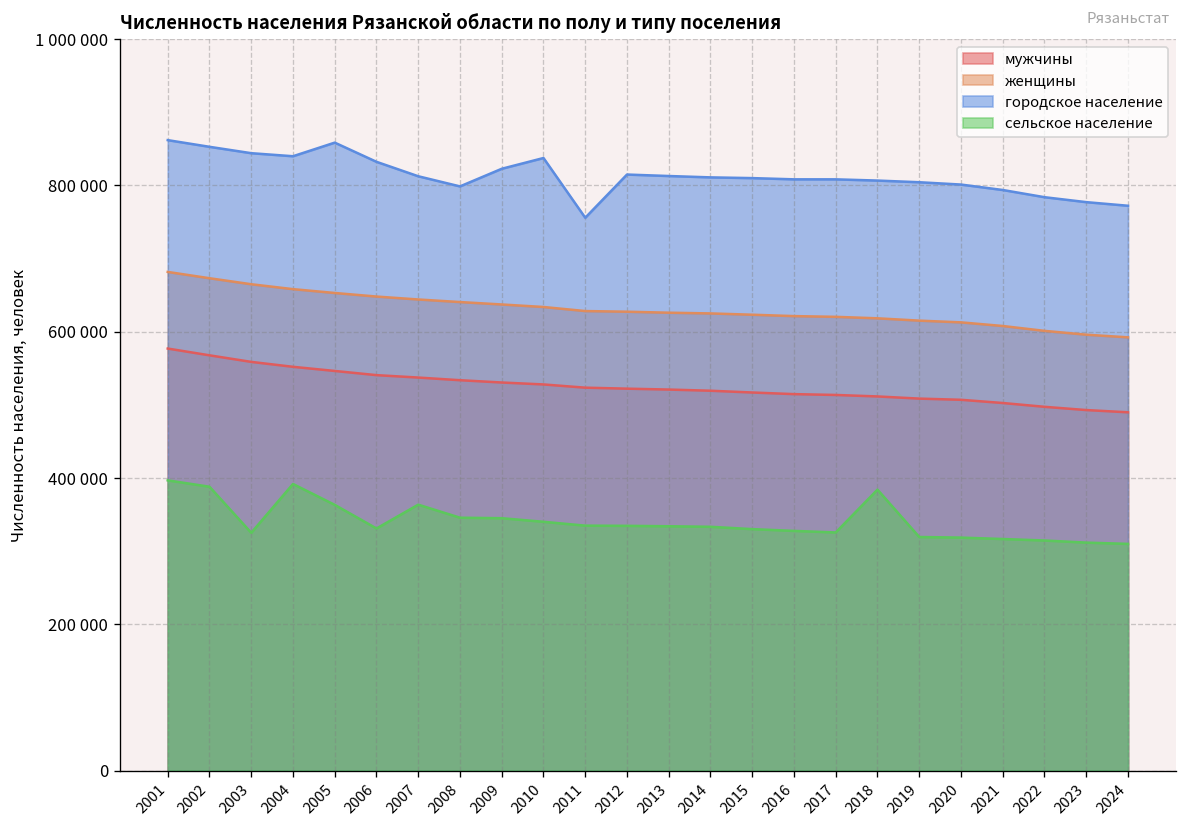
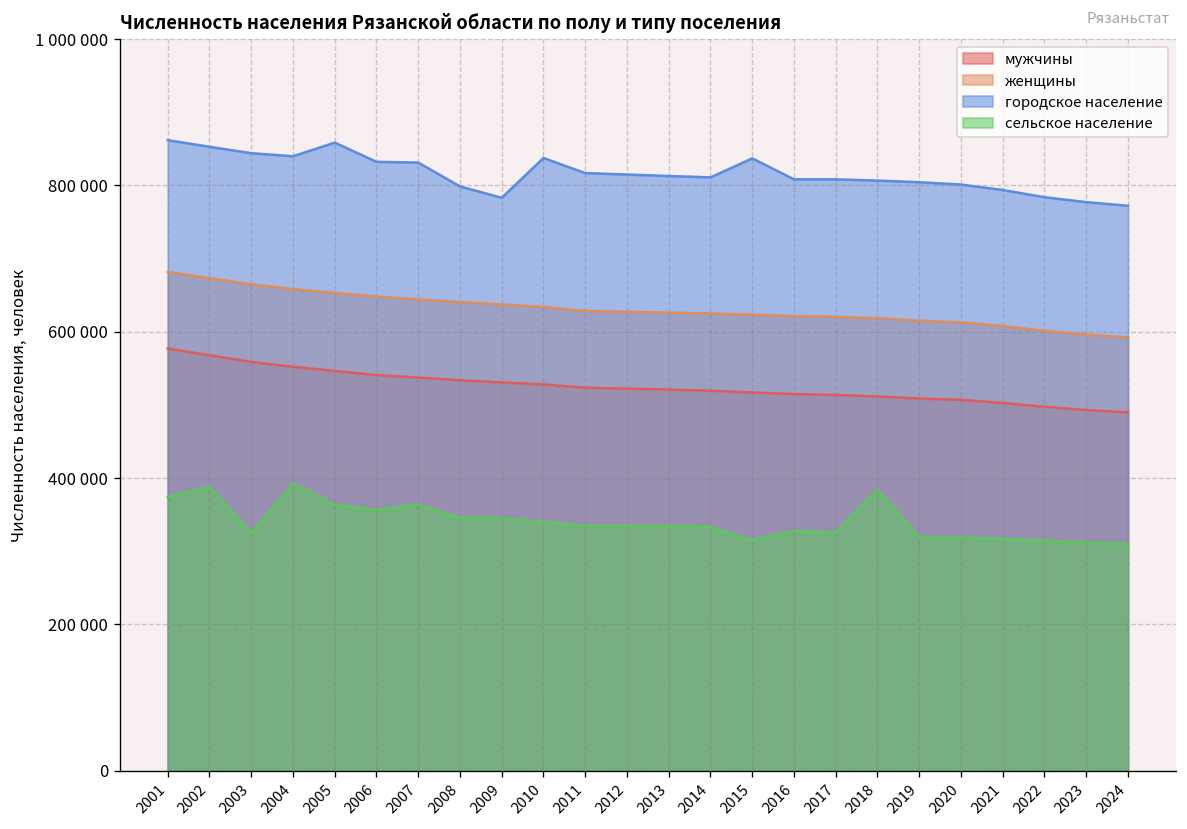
  {
    "городское население": {
      "2001": 860000,
      "2002": 850000,
      "2003": 840000,
      "2004": 840000,
      "2005": 860000,
      "2006": 830000,
-     "2007": 810000,
+     "2007": 830000,
      "2008": 800000,
-     "2009": 820000,
+     "2009": 780000,
      "2010": 840000,
-     "2011": 760000,
+     "2011": 820000,
      "2012": 810000,
      "2013": 810000,
      "2014": 810000,
-     "2015": 810000,
+     "2015": 840000,
      "2016": 810000,
      "2017": 810000,
      "2018": 810000,
      "2019": 800000,
      "2020": 800000,
      "2021": 790000,
      "2022": 780000,
      "2023": 780000,
      "2024": 770000
    },
    "сельское население": {
-     "2001": 400000,
+     "2001": 370000,
      "2002": 390000,
      "2003": 330000,
      "2004": 390000,
      "2005": 360000,
-     "2006": 330000,
+     "2006": 360000,
      "2007": 360000,
      "2008": 350000,
      "2009": 350000,
      "2010": 340000,
      "2011": 330000,
      "2012": 330000,
      "2013": 330000,
      "2014": 330000,
-     "2015": 330000,
+     "2015": 310000,
      "2016": 330000,
      "2017": 330000,
      "2018": 380000,
      "2019": 320000,
      "2020": 320000,
      "2021": 320000,
      "2022": 310000,
      "2023": 310000,
      "2024": 310000
    }
  }
